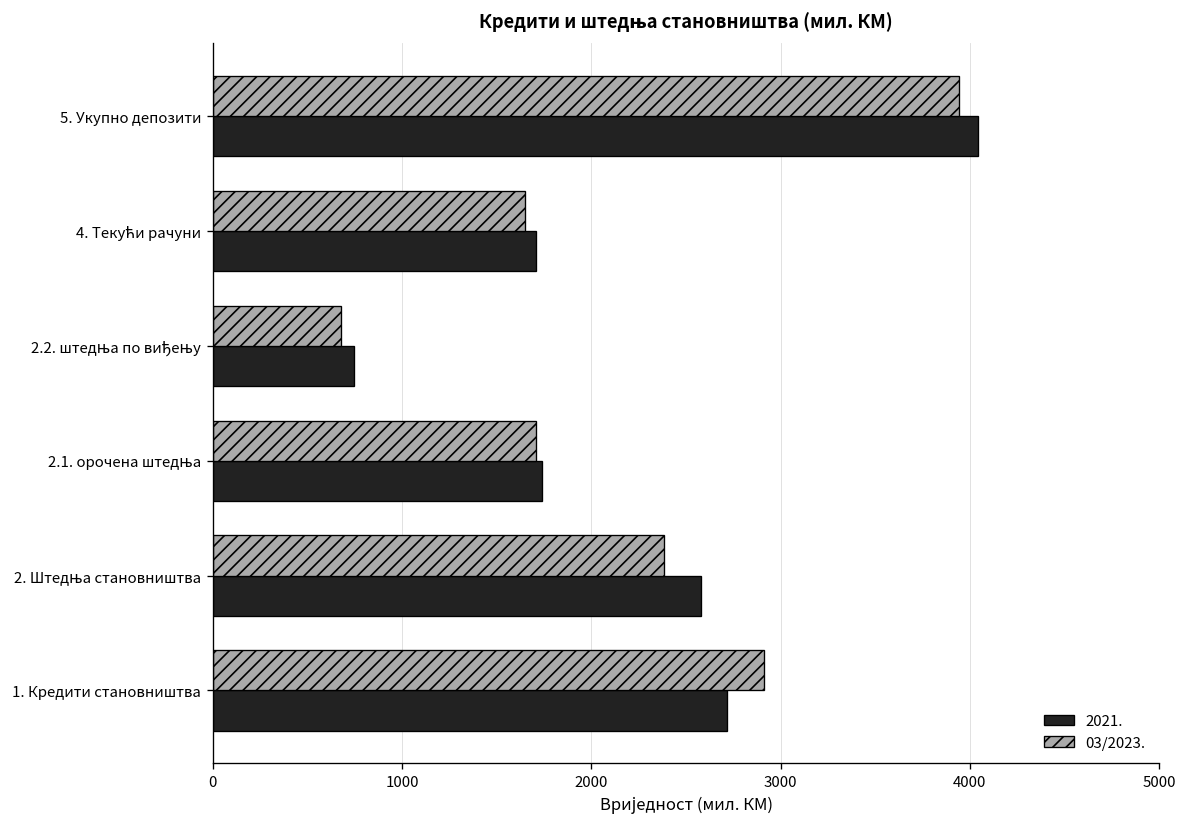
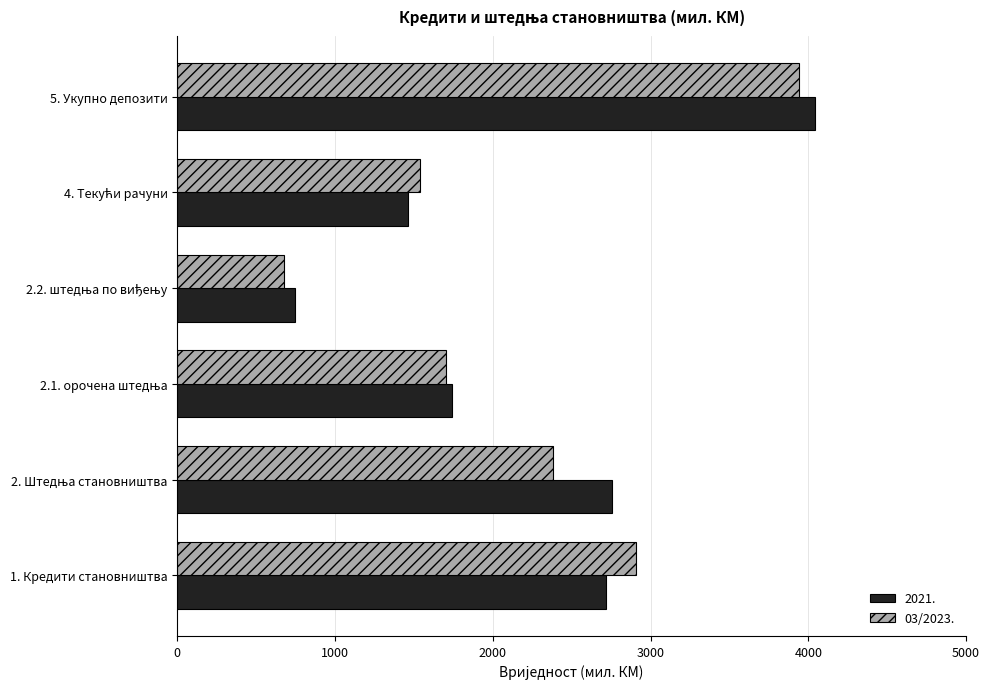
  {
    "2021.": {
      "5. Укупно депозити": 4040,
-     "4. Текући рачуни": 1710,
+     "4. Текући рачуни": 1460,
      "2.2. штедња по виђењу": 740,
      "2.1. орочена штедња": 1740,
-     "2. Штедња становништва": 2580,
+     "2. Штедња становништва": 2750,
      "1. Кредити становништва": 2720
    },
    "03/2023.": {
      "5. Укупно депозити": 3940,
-     "4. Текући рачуни": 1650,
+     "4. Текући рачуни": 1540,
      "2.2. штедња по виђењу": 680,
      "2.1. орочена штедња": 1710,
      "2. Штедња становништва": 2380,
      "1. Кредити становништва": 2910
    }
  }
